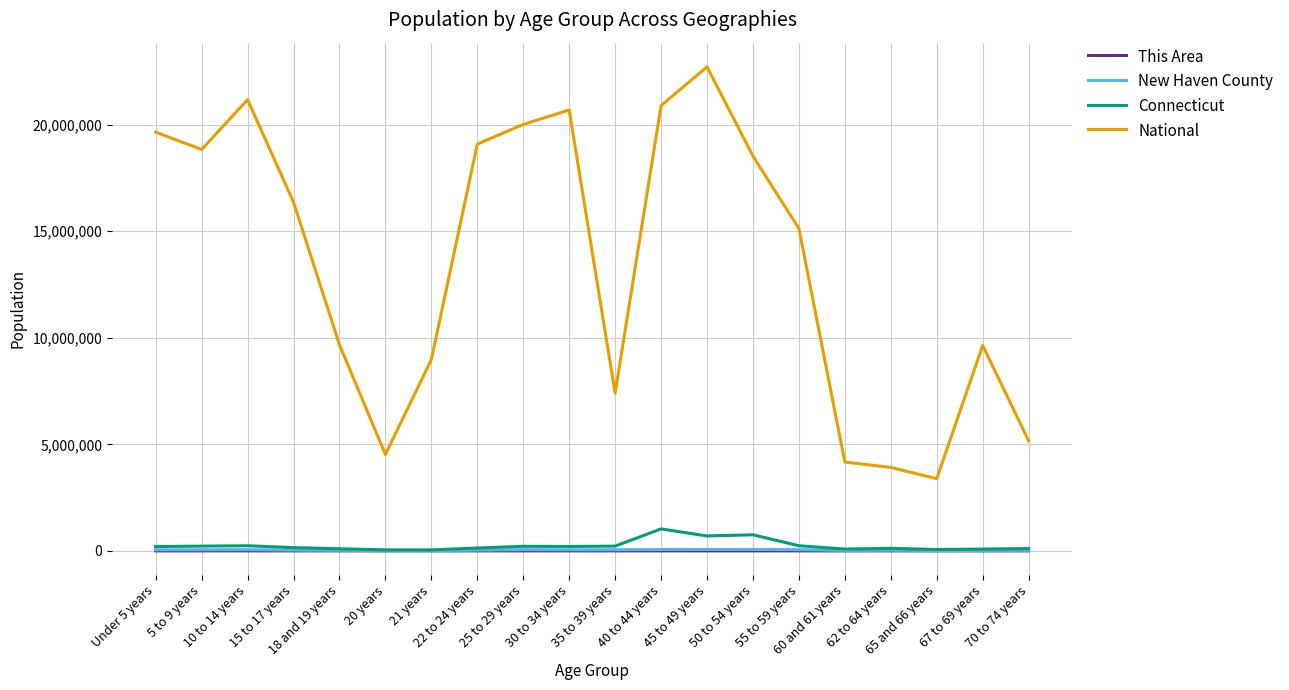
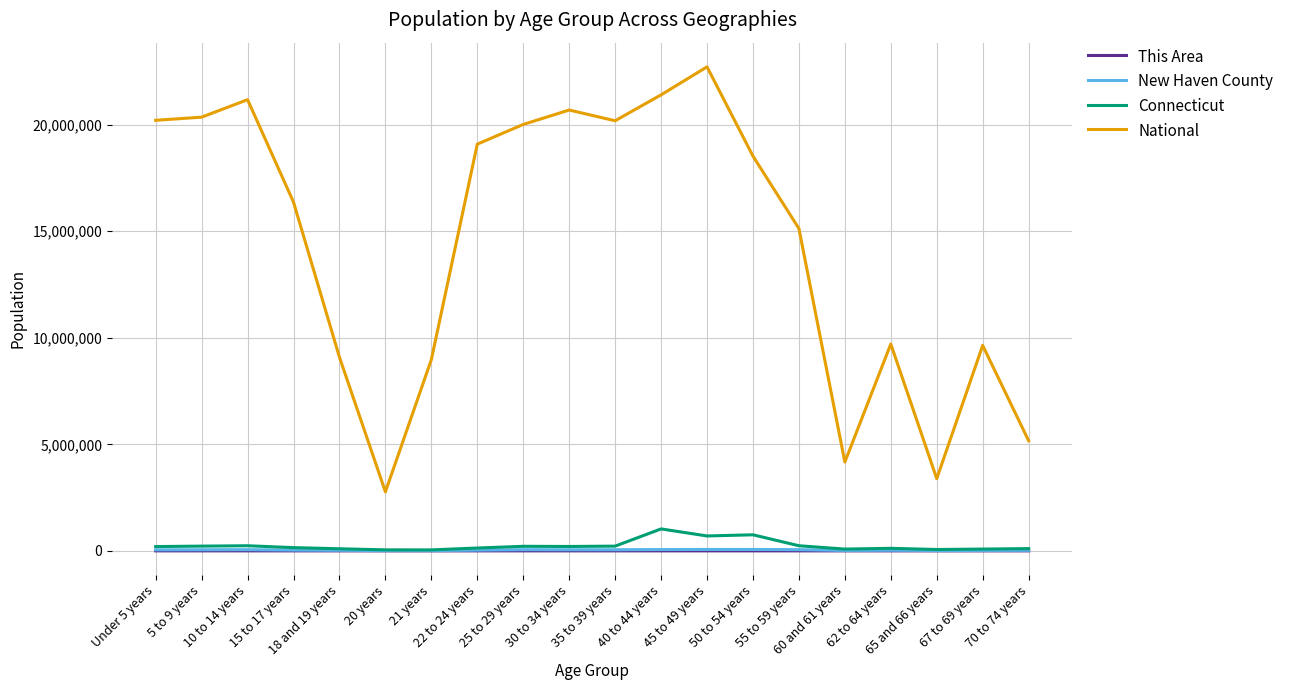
  {
    "Connecticut": {
      "Under 5 years": "200,000",
      "5 to 9 years": "200,000",
      "10 to 14 years": "200,000",
      "25 to 29 years": "200,000",
      "30 to 34 years": "200,000",
      "35 to 39 years": "200,000",
      "40 to 44 years": "1,000,000",
      "45 to 49 years": "700,000",
      "50 to 54 years": "800,000",
      "55 to 59 years": "200,000"
    },
    "National": {
-     "Under 5 years": "19,600,000",
-     "5 to 9 years": "18,800,000",
+     "Under 5 years": "20,200,000",
+     "5 to 9 years": "20,300,000",
      "10 to 14 years": "21,200,000",
      "15 to 17 years": "16,400,000",
-     "18 and 19 years": "9,700,000",
-     "20 years": "4,500,000",
+     "18 and 19 years": "9,100,000",
+     "20 years": "2,800,000",
      "21 years": "9,000,000",
      "22 to 24 years": "19,100,000",
      "25 to 29 years": "20,000,000",
      "30 to 34 years": "20,700,000",
-     "35 to 39 years": "7,400,000",
-     "40 to 44 years": "20,900,000",
+     "35 to 39 years": "20,200,000",
+     "40 to 44 years": "21,400,000",
      "45 to 49 years": "22,700,000",
      "50 to 54 years": "18,500,000",
      "55 to 59 years": "15,100,000",
      "60 and 61 years": "4,200,000",
-     "62 to 64 years": "3,900,000",
+     "62 to 64 years": "9,700,000",
      "65 and 66 years": "3,400,000",
      "67 to 69 years": "9,600,000",
      "70 to 74 years": "5,200,000"
    }
  }
